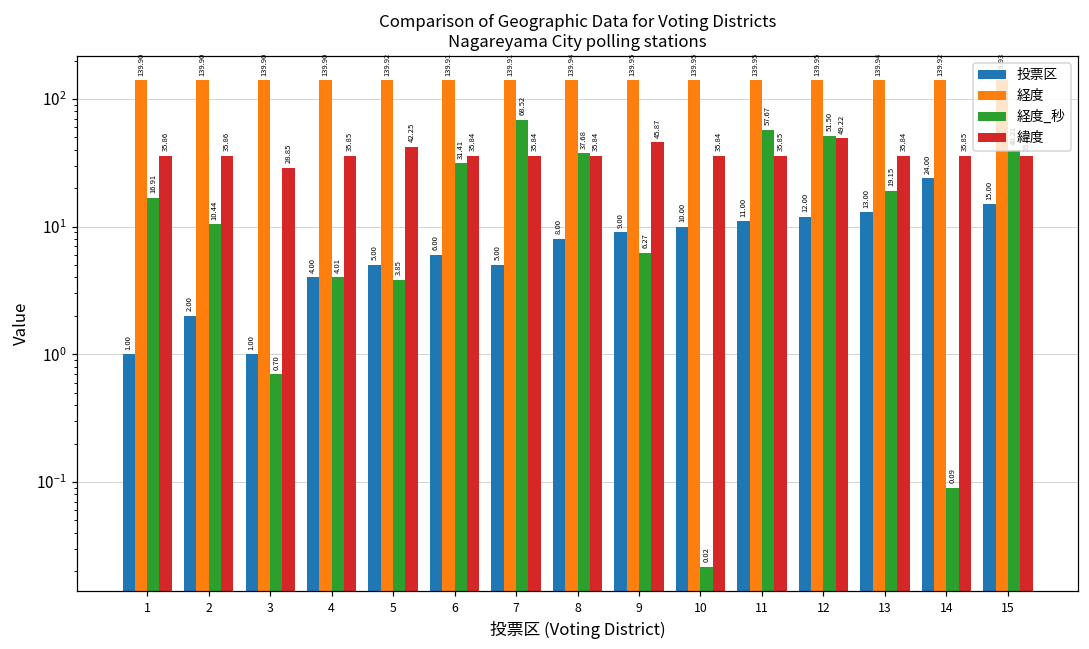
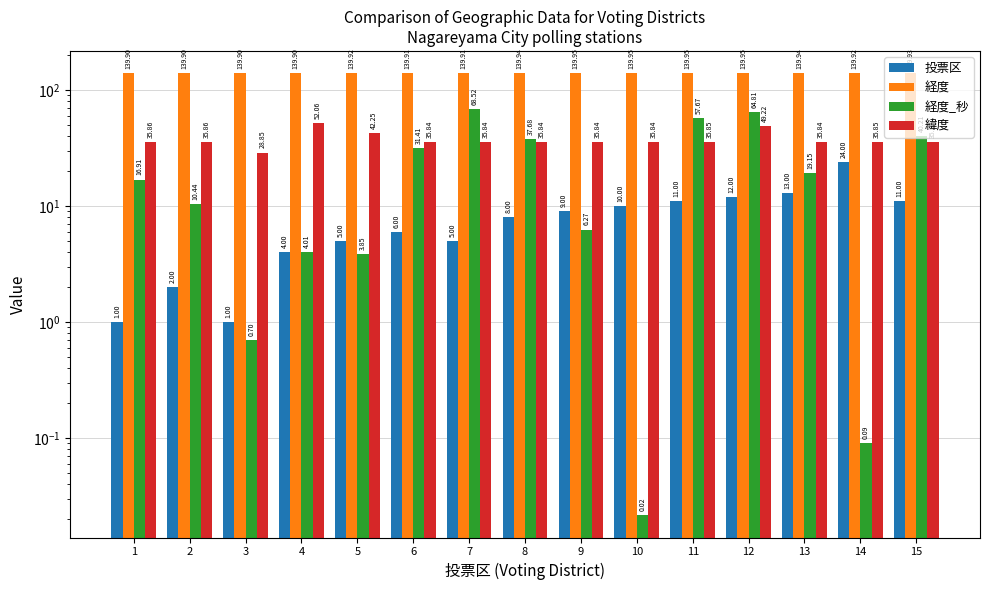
  {
    "投票区": {
      "1": 1.00,
      "2": 2.00,
      "3": 1.00,
      "4": 4.00,
      "5": 5.00,
      "6": 6.00,
      "7": 5.00,
      "8": 8.00,
      "9": 9.00,
      "10": 10.00,
      "11": 11.00,
      "12": 12.00,
      "13": 13.00,
      "14": 24.00,
-     "15": 15.00
+     "15": 11.00
    },
    "経度": {
      "1": 139.90,
      "2": 139.90,
      "3": 139.90,
      "4": 139.90,
      "5": 139.92,
      "6": 139.91,
      "7": 139.91,
      "8": 139.94,
      "9": 139.95,
      "10": 139.95,
      "11": 139.95,
      "12": 139.95,
      "13": 139.94,
      "14": 139.92
    },
    "経度_秒": {
      "1": 16.91,
      "2": 10.44,
      "3": 0.70,
      "4": 4.01,
      "5": 3.85,
      "6": 31.41,
      "7": 68.52,
      "8": 37.68,
      "9": 6.27,
      "10": 0.02,
      "11": 57.67,
-     "12": 51.50,
+     "12": 64.81,
      "13": 19.15,
      "14": 0.09
    },
    "緯度": {
      "1": 35.86,
      "2": 35.86,
      "3": 28.85,
-     "4": 35.85,
+     "4": 52.06,
      "5": 42.25,
      "6": 35.84,
      "7": 35.84,
      "8": 35.84,
-     "9": 45.87,
+     "9": 35.84,
      "10": 35.84,
      "11": 35.85,
      "12": 49.22,
      "13": 35.84,
      "14": 35.85
    }
  }
